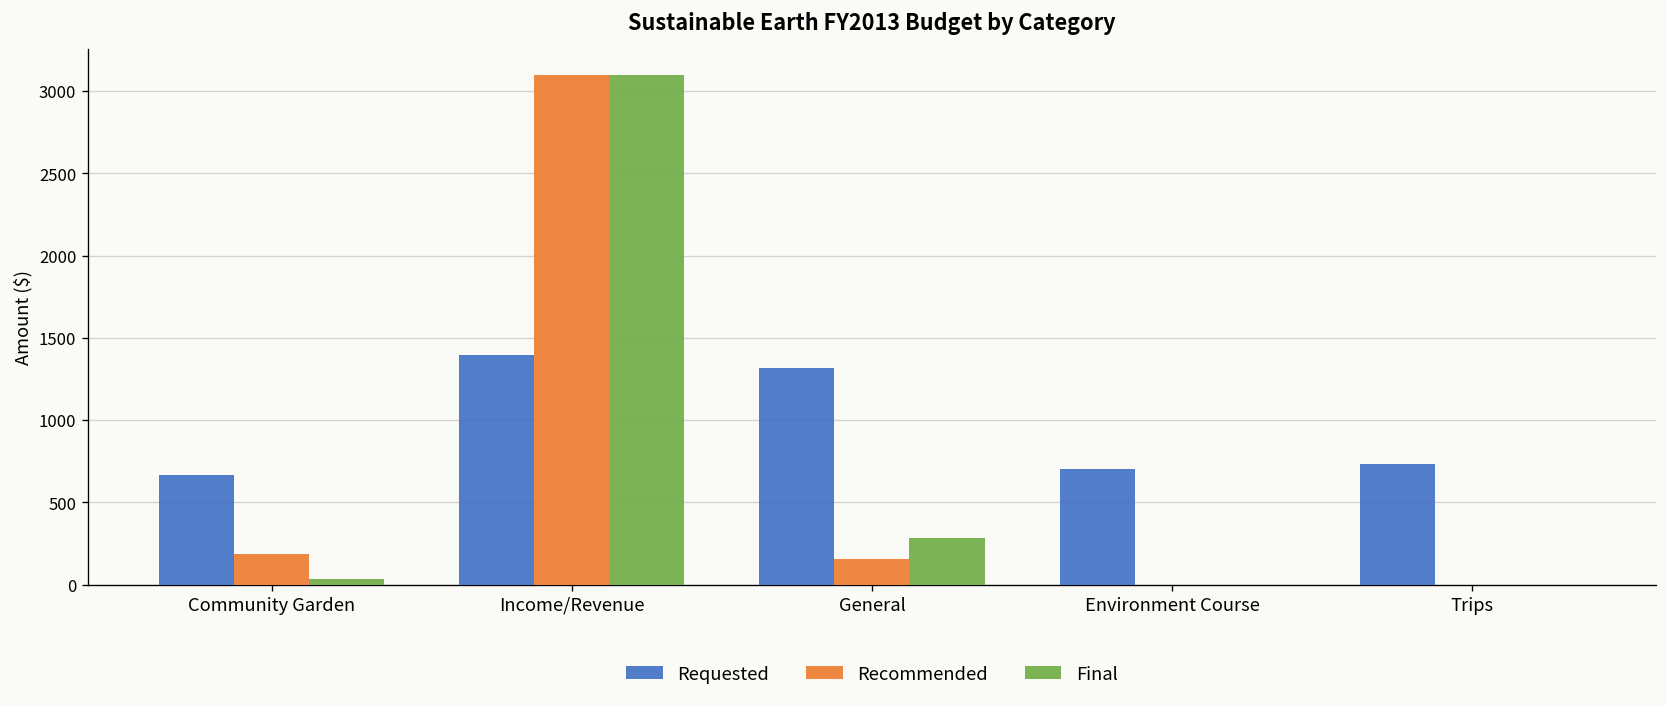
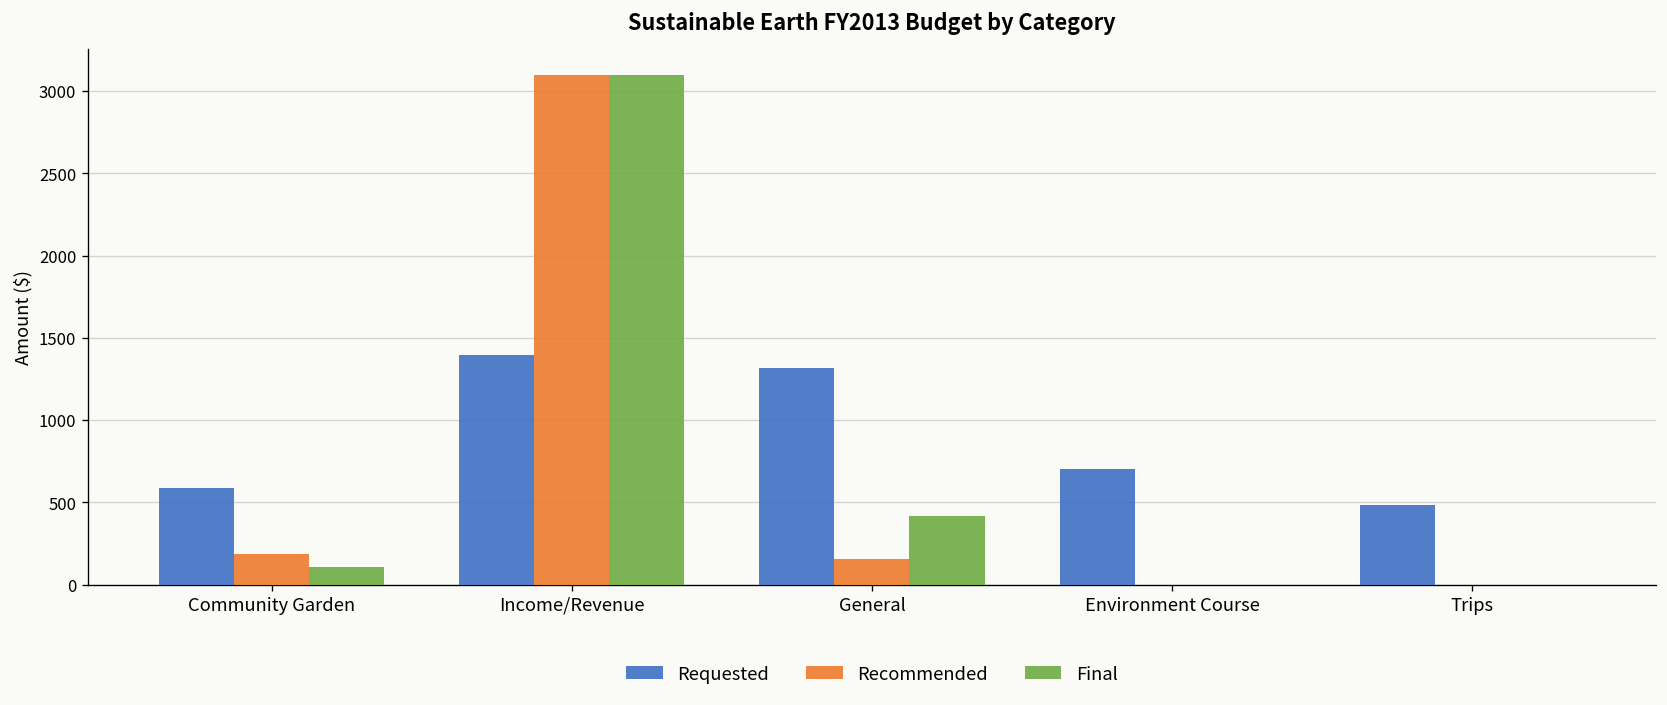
  {
    "Requested": {
-     "Community Garden": 670,
+     "Community Garden": 590,
      "Income/Revenue": 1400,
      "General": 1320,
      "Environment Course": 700,
-     "Trips": 730
+     "Trips": 490
    },
    "Recommended": {
      "Community Garden": 180,
      "Income/Revenue": 3100,
      "General": 160,
      "Environment Course": 0,
      "Trips": 0
    },
    "Final": {
-     "Community Garden": 40,
+     "Community Garden": 110,
      "Income/Revenue": 3100,
-     "General": 280,
+     "General": 420,
      "Environment Course": 0,
      "Trips": 0
    }
  }
